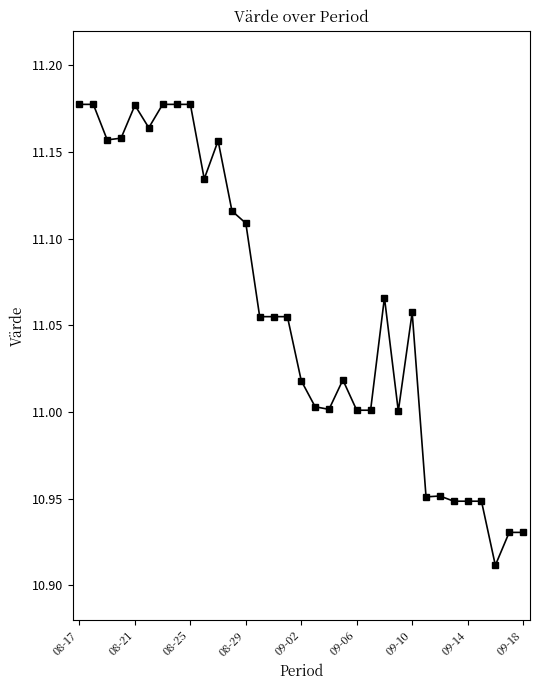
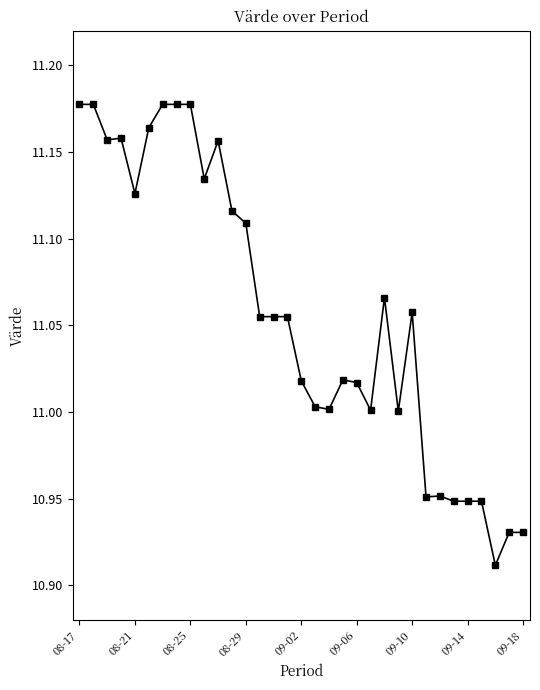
  {
    "08-17": 11.178,
-   "08-21": 11.177,
+   "08-21": 11.126,
    "08-25": 11.178,
    "08-29": 11.109,
    "09-02": 11.018,
-   "09-06": 11.001,
+   "09-06": 11.017,
    "09-10": 11.057,
    "09-14": 10.949,
    "09-18": 10.931
  }
